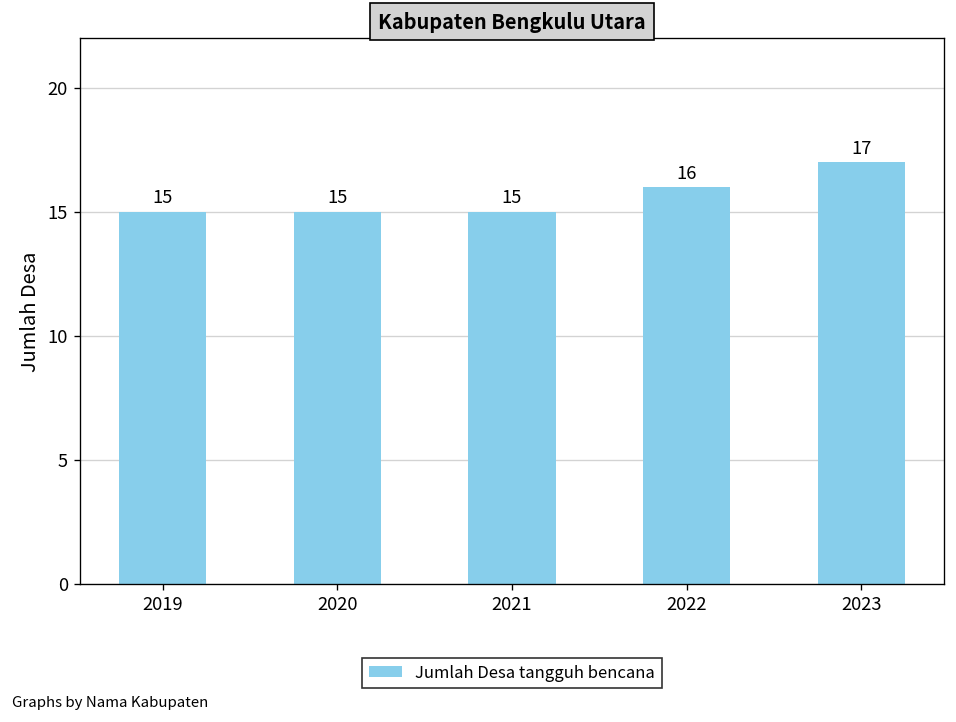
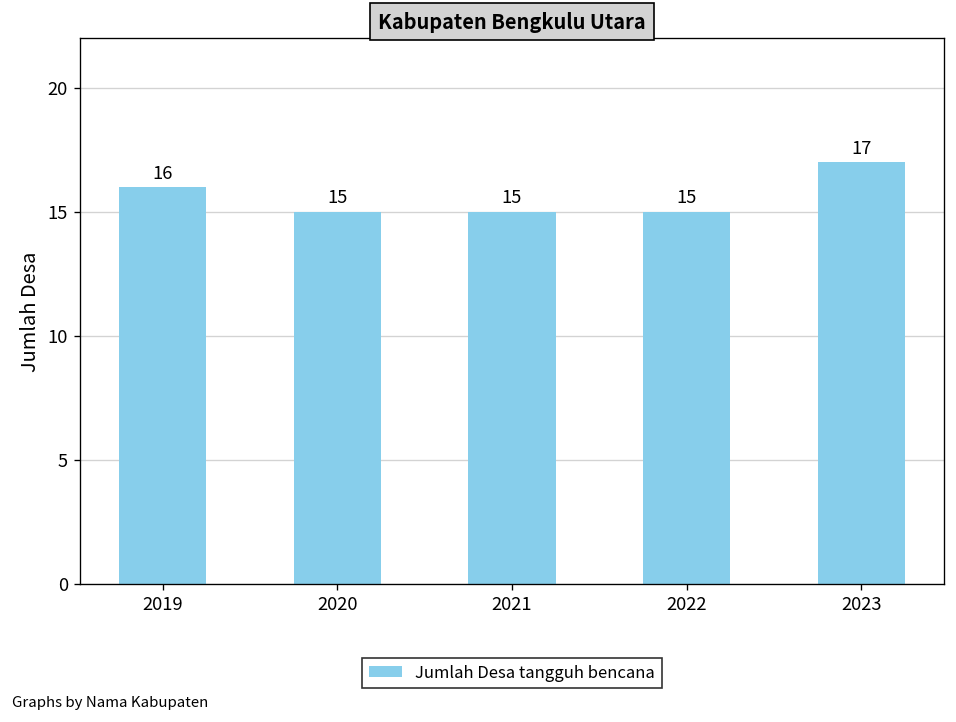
  {
-   "2019": 15,
+   "2019": 16,
    "2020": 15,
    "2021": 15,
-   "2022": 16,
+   "2022": 15,
    "2023": 17
  }
